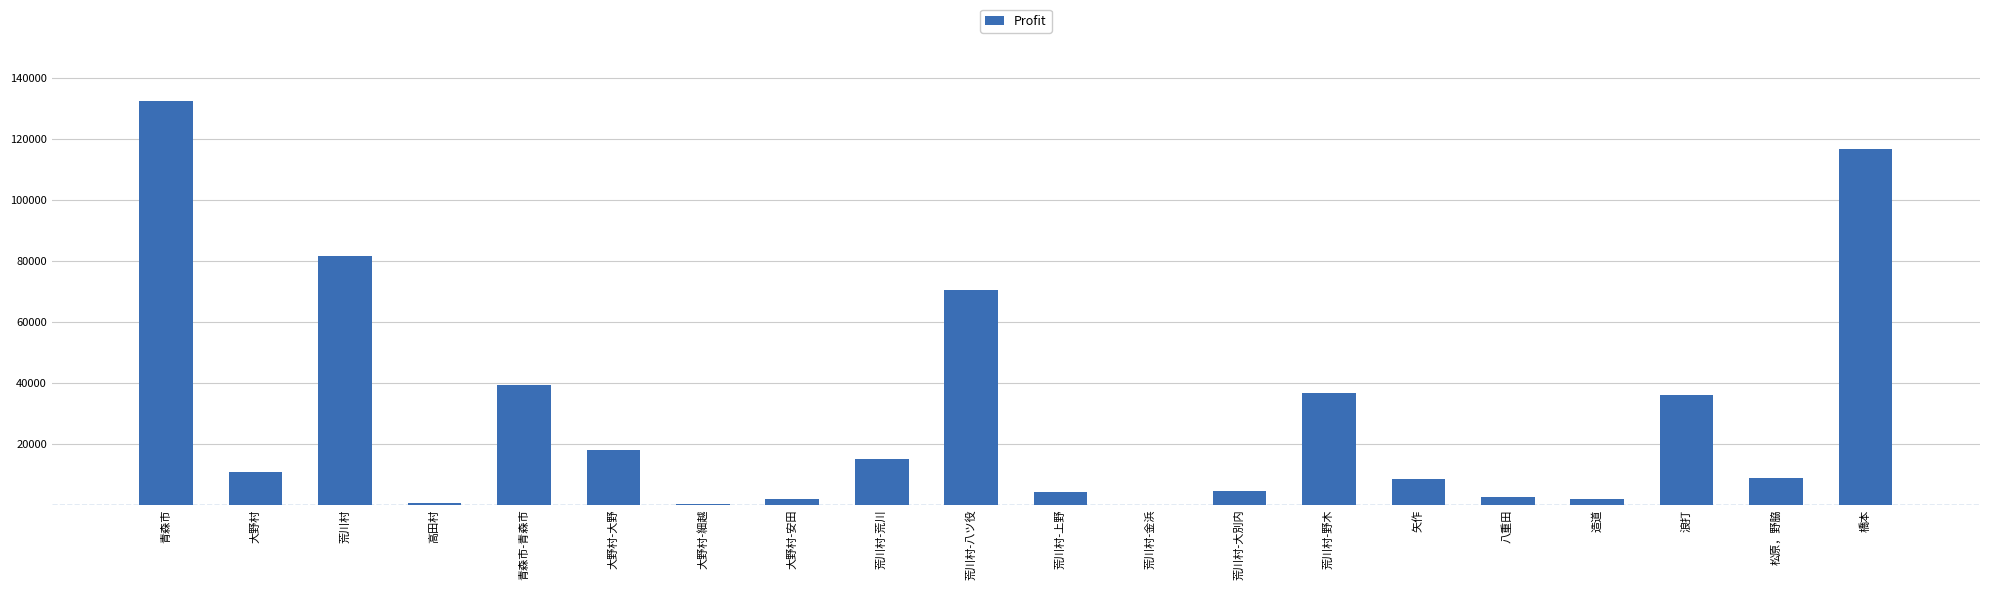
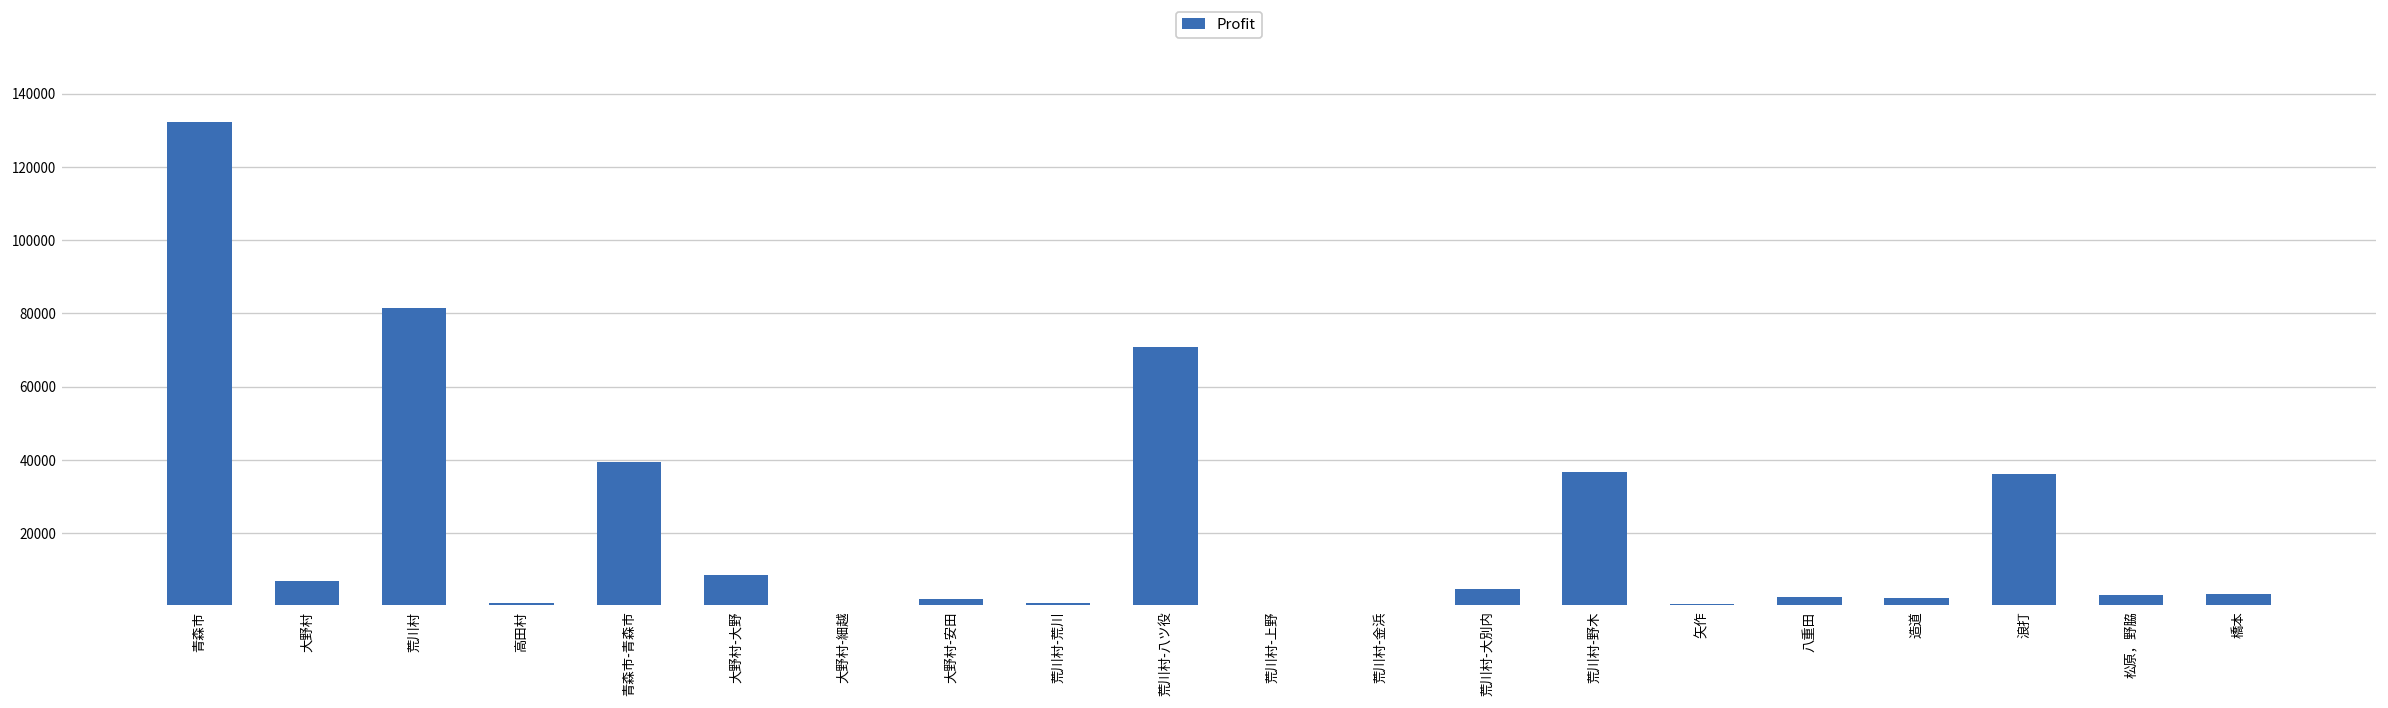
  {
    "青森市": 132000,
-   "大野村": 11000,
+   "大野村": 7000,
    "荒川村": 82000,
    "高田村": 1000,
    "青森市-青森市": 39000,
-   "大野村-大野": 18000,
+   "大野村-大野": 9000,
    "大野村-安田": 2000,
-   "荒川村-荒川": 15000,
+   "荒川村-荒川": 1000,
    "荒川村-八ツ役": 71000,
-   "荒川村-上野": 4000,
+   "荒川村-上野": 0,
    "荒川村-大別内": 5000,
    "荒川村-野木": 37000,
-   "矢作": 8000,
+   "矢作": 1000,
    "八重田": 3000,
    "造道": 2000,
    "浪打": 36000,
-   "松原，野脇": 9000,
-   "橋本": 117000
+   "松原，野脇": 3000,
+   "橋本": 3000
  }
